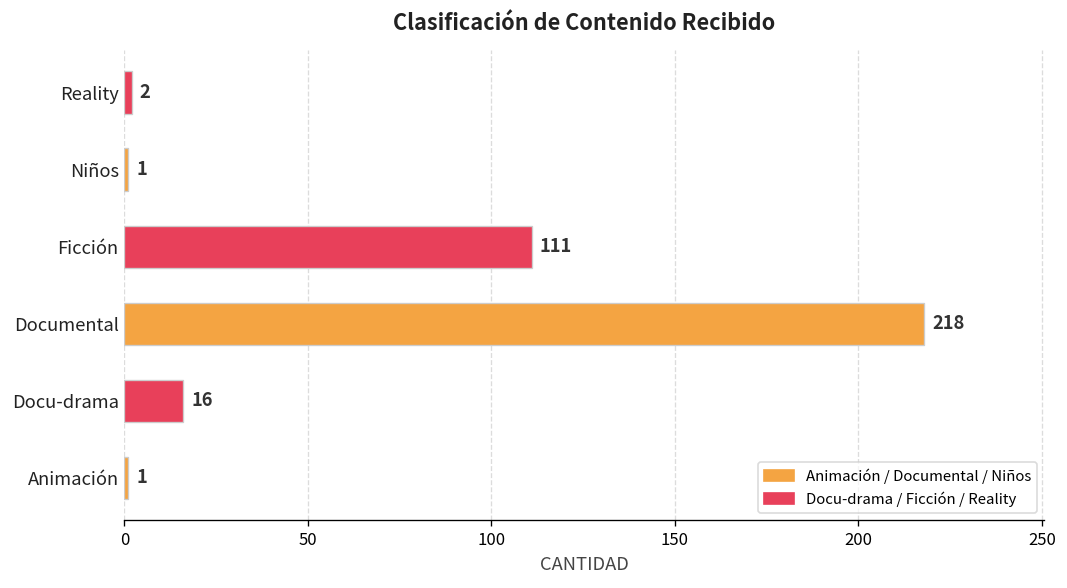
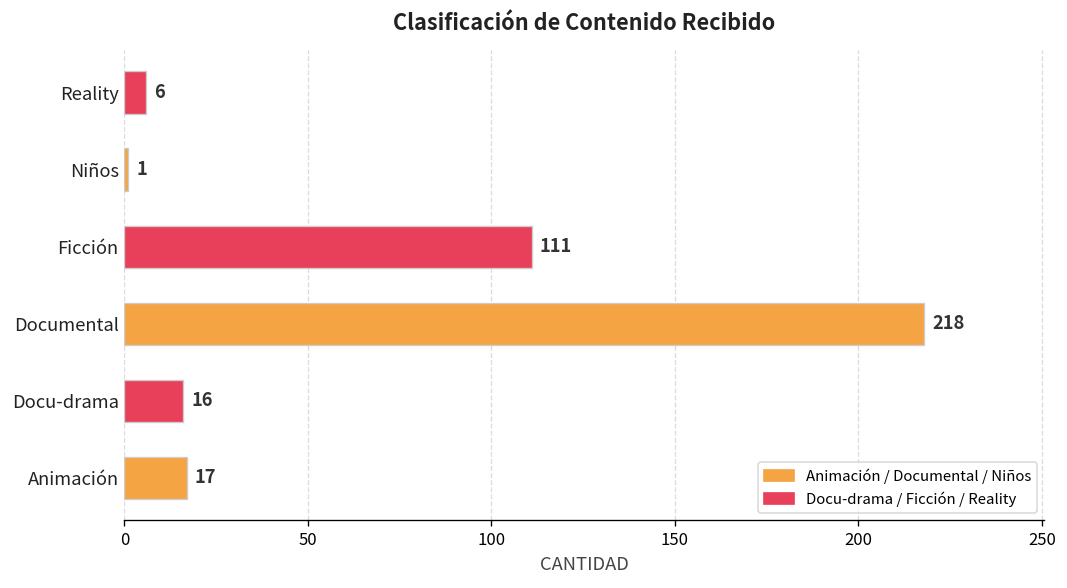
  {
-   "Reality": 2,
+   "Reality": 6,
    "Niños": 1,
    "Ficción": 111,
    "Documental": 218,
    "Docu-drama": 16,
-   "Animación": 1
+   "Animación": 17
  }
